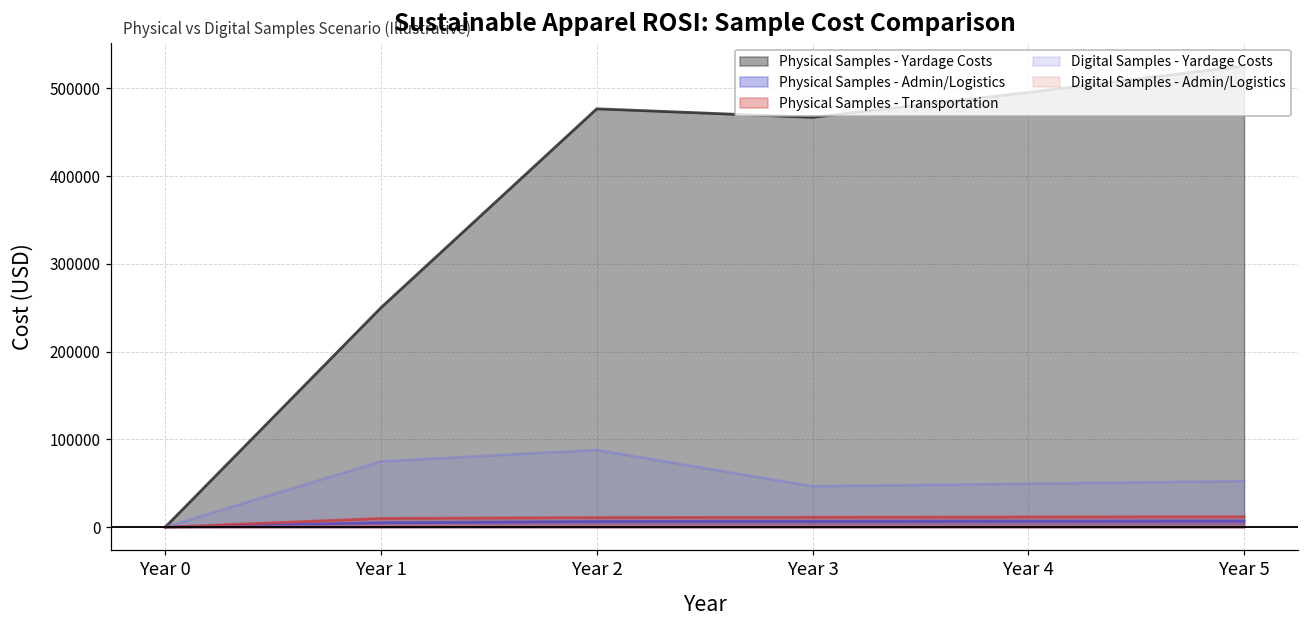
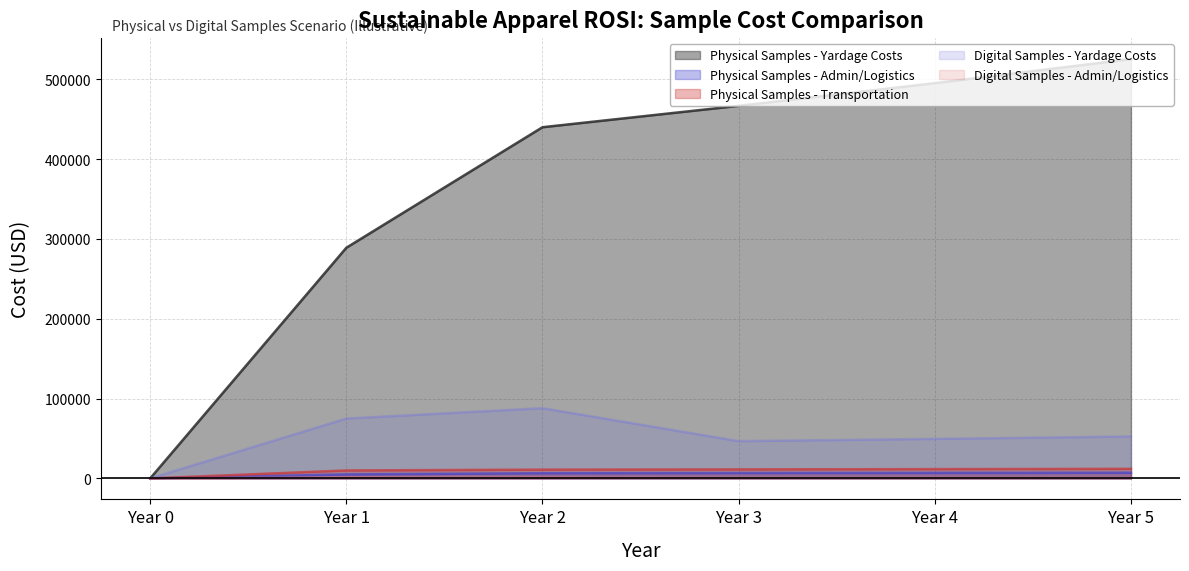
  {
    "Physical Samples - Yardage Costs": {
-     "Year 1": 250000,
-     "Year 2": 480000
+     "Year 1": 290000,
+     "Year 2": 440000
    },
    "Physical Samples - Admin/Logistics": {
      "Year 1": 10000,
      "Year 2": 10000,
      "Year 3": 10000,
      "Year 4": 10000,
      "Year 5": 10000
    },
    "Physical Samples - Transportation": {
      "Year 1": 10000,
      "Year 2": 10000,
      "Year 3": 10000,
      "Year 4": 10000,
      "Year 5": 10000
    }
  }
